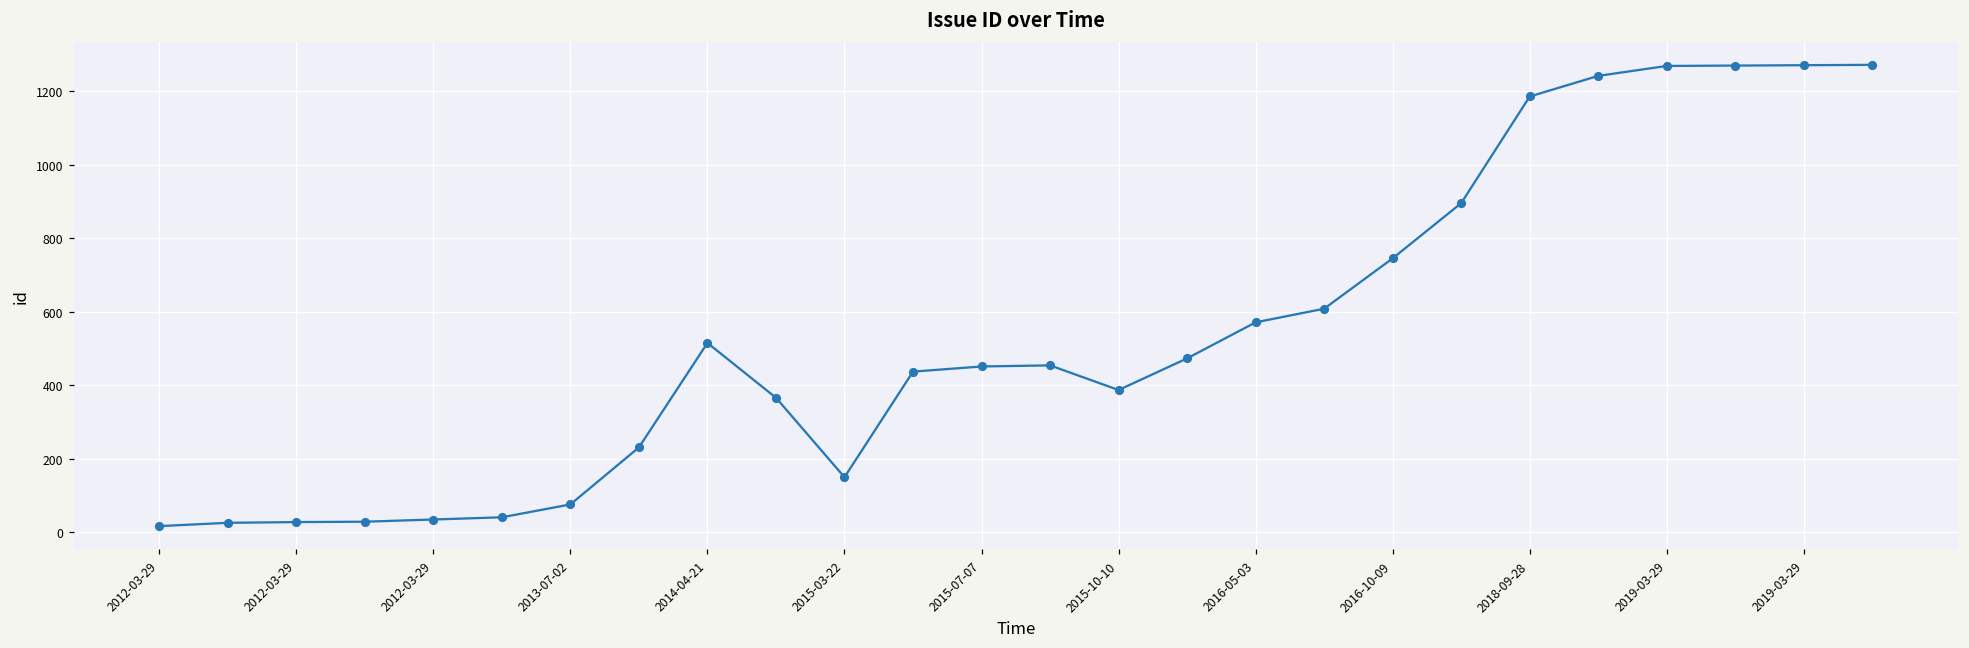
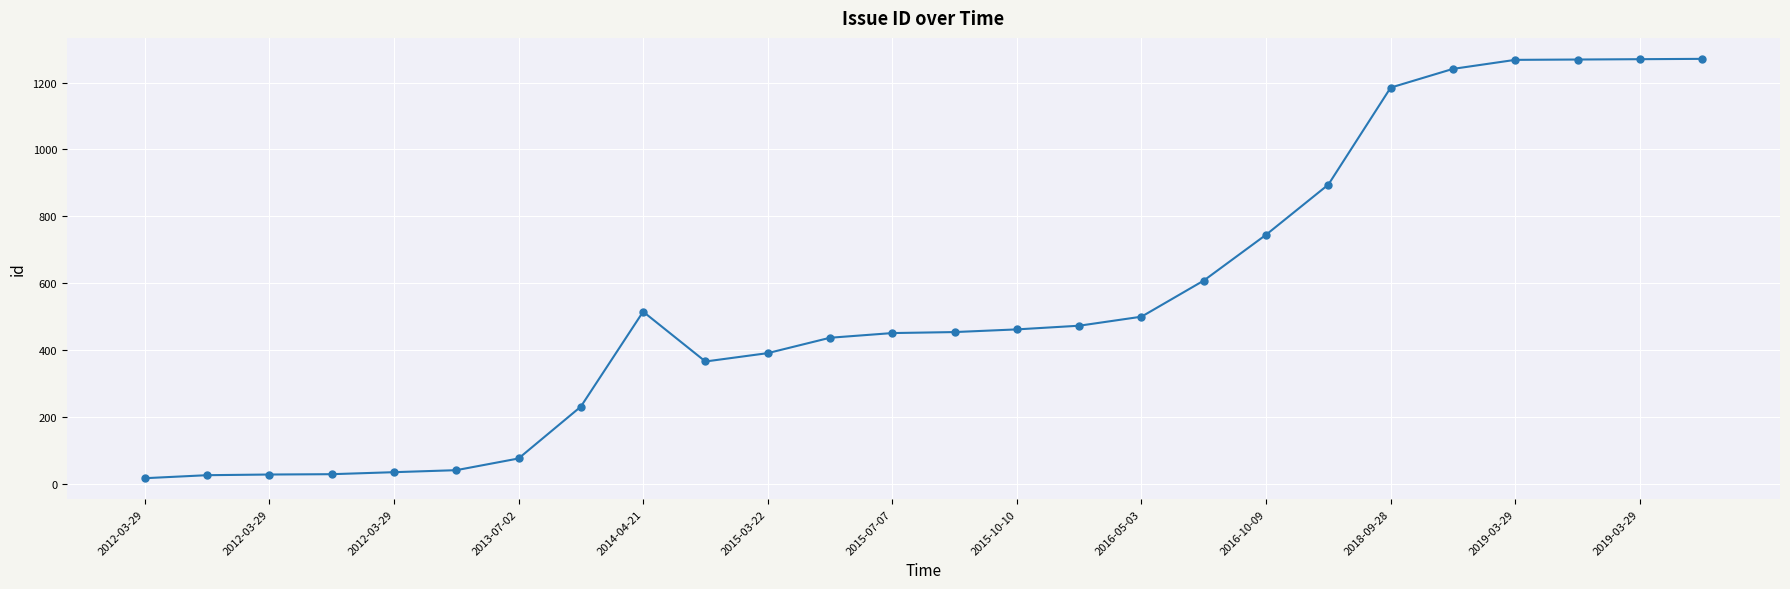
  {
    "2013-07-02": 80,
    "2014-04-21": 520,
-   "2015-03-22": 150,
+   "2015-03-22": 390,
    "2015-07-07": 450,
-   "2015-10-10": 390,
-   "2016-05-03": 570,
+   "2015-10-10": 460,
+   "2016-05-03": 500,
    "2016-10-09": 750,
    "2018-09-28": 1190
  }
